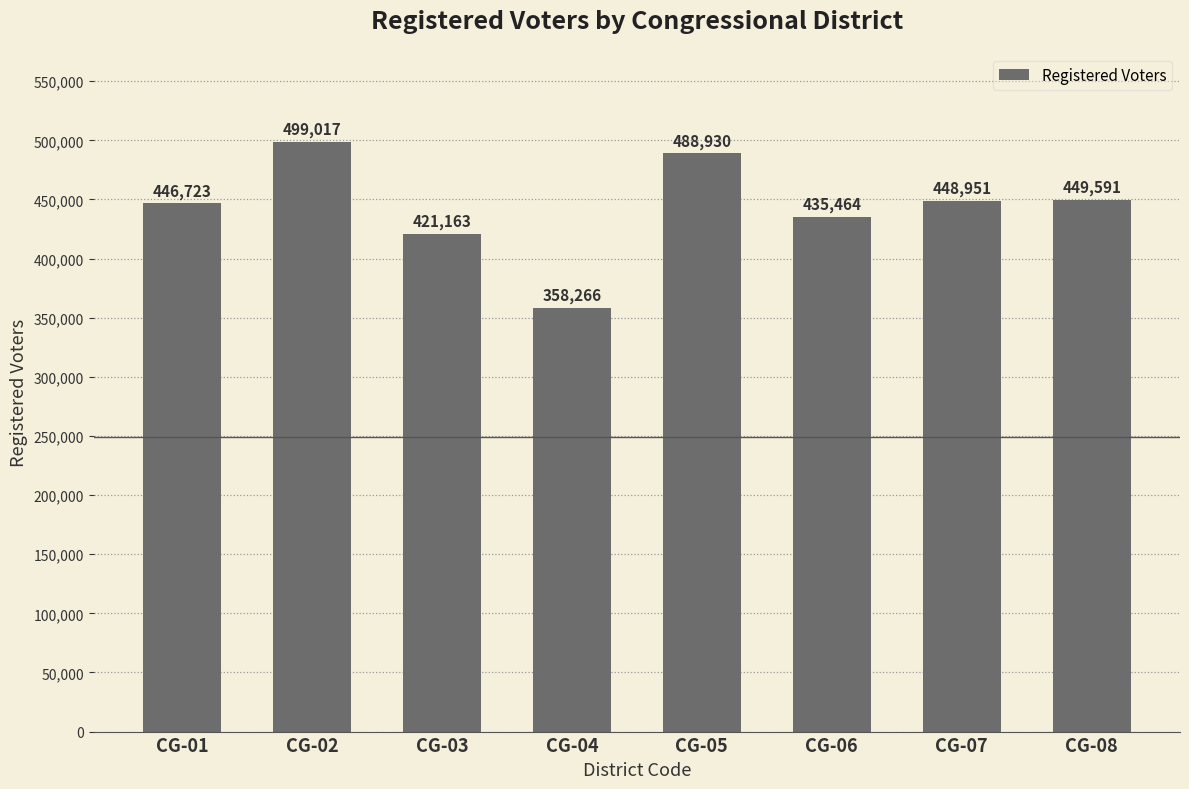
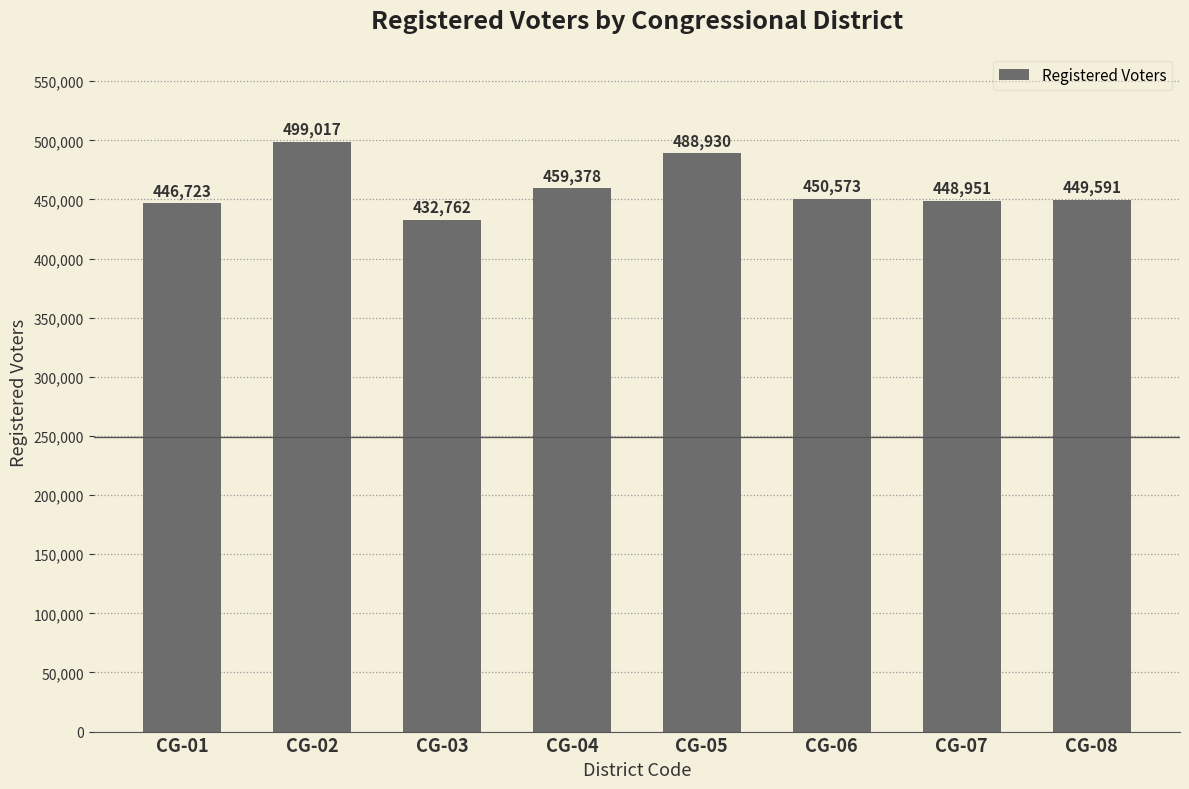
  {
    "CG-01": "446,723",
    "CG-02": "499,017",
-   "CG-03": "421,163",
-   "CG-04": "358,266",
+   "CG-03": "432,762",
+   "CG-04": "459,378",
    "CG-05": "488,930",
-   "CG-06": "435,464",
+   "CG-06": "450,573",
    "CG-07": "448,951",
    "CG-08": "449,591"
  }
